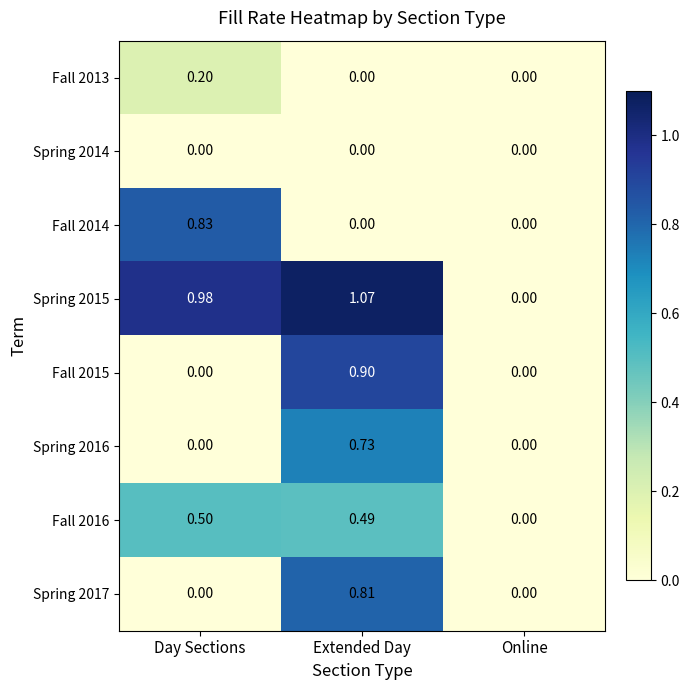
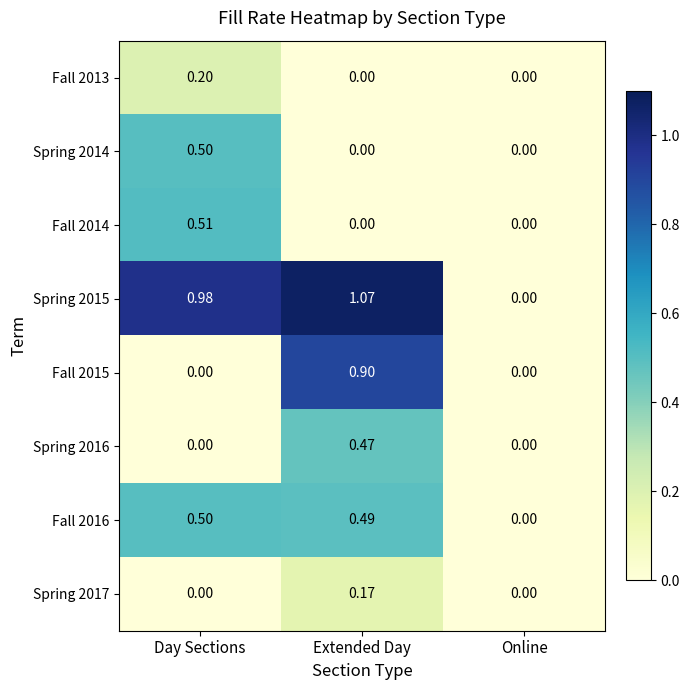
  {
    "Fall 2013": {
      "Day Sections": 0.20,
      "Extended Day": 0.00,
      "Online": 0.00
    },
    "Spring 2014": {
-     "Day Sections": 0.00,
+     "Day Sections": 0.50,
      "Extended Day": 0.00,
      "Online": 0.00
    },
    "Fall 2014": {
-     "Day Sections": 0.83,
+     "Day Sections": 0.51,
      "Extended Day": 0.00,
      "Online": 0.00
    },
    "Spring 2015": {
      "Day Sections": 0.98,
      "Extended Day": 1.07,
      "Online": 0.00
    },
    "Fall 2015": {
      "Day Sections": 0.00,
      "Extended Day": 0.90,
      "Online": 0.00
    },
    "Spring 2016": {
      "Day Sections": 0.00,
-     "Extended Day": 0.73,
+     "Extended Day": 0.47,
      "Online": 0.00
    },
    "Fall 2016": {
      "Day Sections": 0.50,
      "Extended Day": 0.49,
      "Online": 0.00
    },
    "Spring 2017": {
      "Day Sections": 0.00,
-     "Extended Day": 0.81,
+     "Extended Day": 0.17,
      "Online": 0.00
    }
  }
